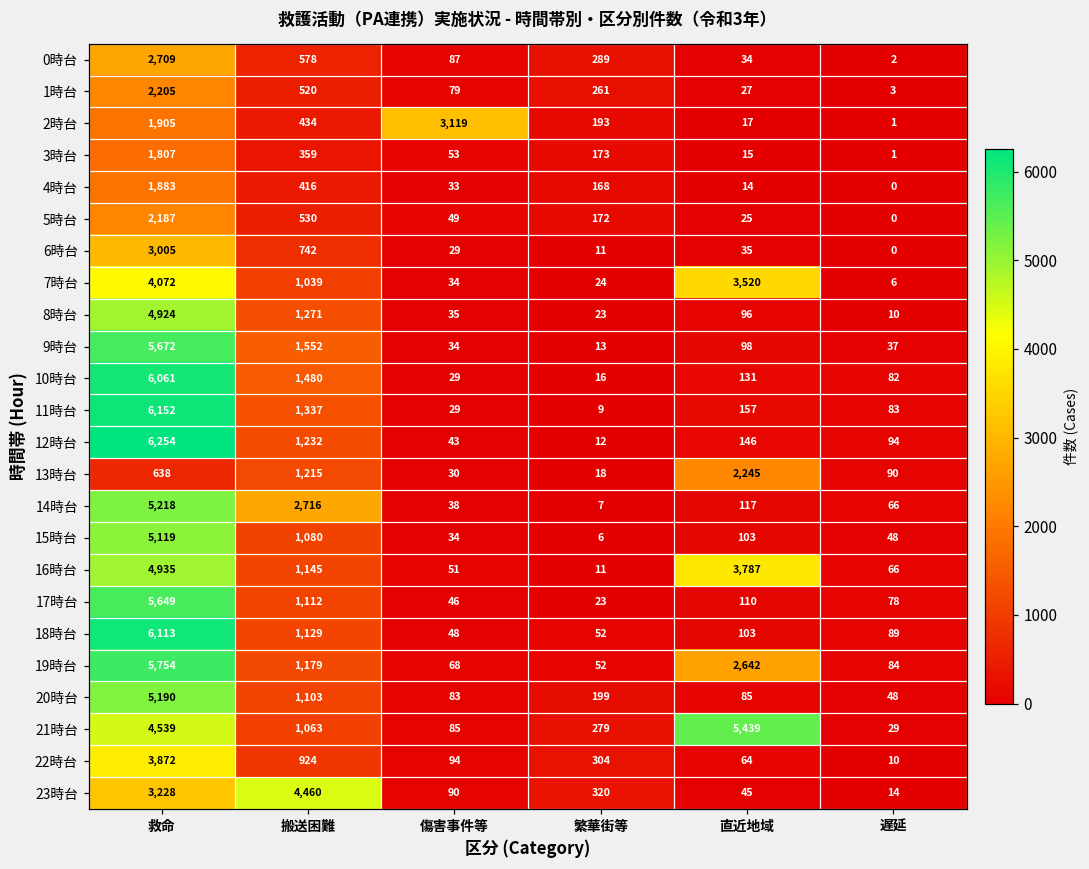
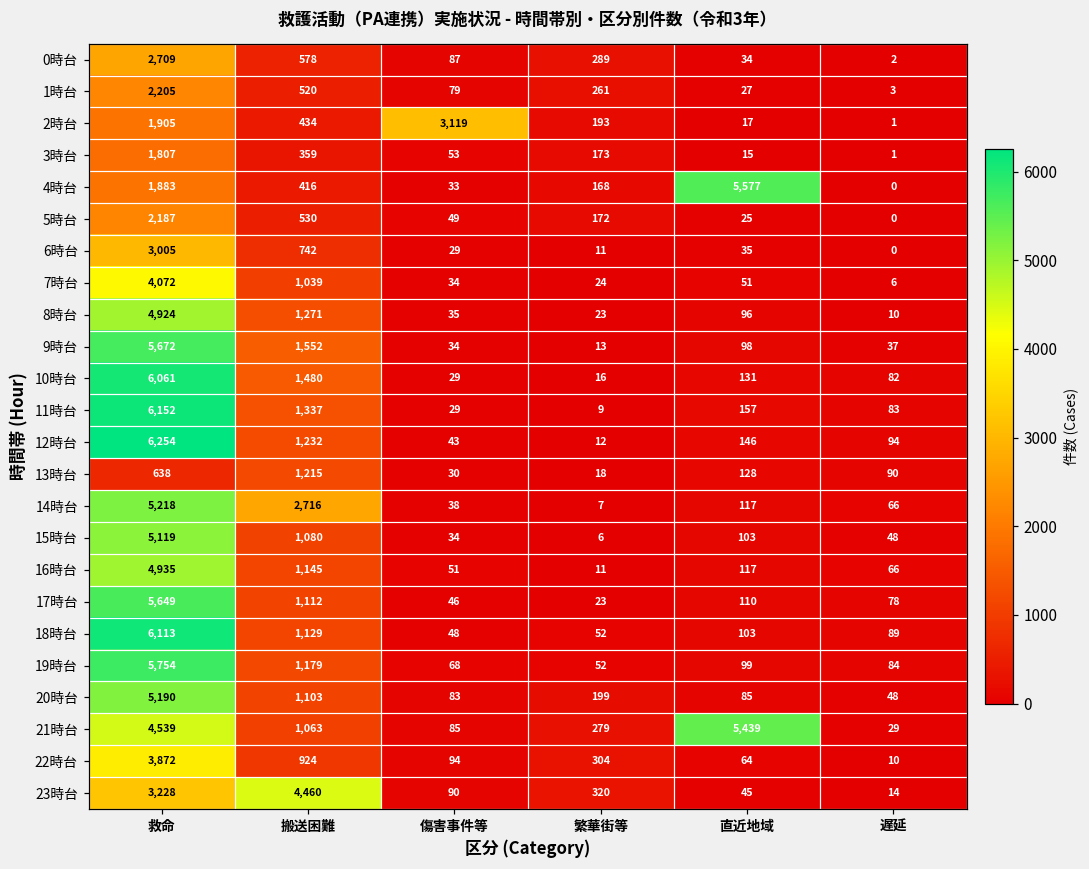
  {
    "0時台": {
      "救命": "2,709",
      "搬送困難": "578",
      "傷害事件等": "87",
      "繁華街等": "289",
      "直近地域": "34",
      "遅延": "2"
    },
    "1時台": {
      "救命": "2,205",
      "搬送困難": "520",
      "傷害事件等": "79",
      "繁華街等": "261",
      "直近地域": "27",
      "遅延": "3"
    },
    "2時台": {
      "救命": "1,905",
      "搬送困難": "434",
      "傷害事件等": "3,119",
      "繁華街等": "193",
      "直近地域": "17",
      "遅延": "1"
    },
    "3時台": {
      "救命": "1,807",
      "搬送困難": "359",
      "傷害事件等": "53",
      "繁華街等": "173",
      "直近地域": "15",
      "遅延": "1"
    },
    "4時台": {
      "救命": "1,883",
      "搬送困難": "416",
      "傷害事件等": "33",
      "繁華街等": "168",
-     "直近地域": "14",
+     "直近地域": "5,577",
      "遅延": "0"
    },
    "5時台": {
      "救命": "2,187",
      "搬送困難": "530",
      "傷害事件等": "49",
      "繁華街等": "172",
      "直近地域": "25",
      "遅延": "0"
    },
    "6時台": {
      "救命": "3,005",
      "搬送困難": "742",
      "傷害事件等": "29",
      "繁華街等": "11",
      "直近地域": "35",
      "遅延": "0"
    },
    "7時台": {
      "救命": "4,072",
      "搬送困難": "1,039",
      "傷害事件等": "34",
      "繁華街等": "24",
-     "直近地域": "3,520",
+     "直近地域": "51",
      "遅延": "6"
    },
    "8時台": {
      "救命": "4,924",
      "搬送困難": "1,271",
      "傷害事件等": "35",
      "繁華街等": "23",
      "直近地域": "96",
      "遅延": "10"
    },
    "9時台": {
      "救命": "5,672",
      "搬送困難": "1,552",
      "傷害事件等": "34",
      "繁華街等": "13",
      "直近地域": "98",
      "遅延": "37"
    },
    "10時台": {
      "救命": "6,061",
      "搬送困難": "1,480",
      "傷害事件等": "29",
      "繁華街等": "16",
      "直近地域": "131",
      "遅延": "82"
    },
    "11時台": {
      "救命": "6,152",
      "搬送困難": "1,337",
      "傷害事件等": "29",
      "繁華街等": "9",
      "直近地域": "157",
      "遅延": "83"
    },
    "12時台": {
      "救命": "6,254",
      "搬送困難": "1,232",
      "傷害事件等": "43",
      "繁華街等": "12",
      "直近地域": "146",
      "遅延": "94"
    },
    "13時台": {
      "救命": "638",
      "搬送困難": "1,215",
      "傷害事件等": "30",
      "繁華街等": "18",
-     "直近地域": "2,245",
+     "直近地域": "128",
      "遅延": "90"
    },
    "14時台": {
      "救命": "5,218",
      "搬送困難": "2,716",
      "傷害事件等": "38",
      "繁華街等": "7",
      "直近地域": "117",
      "遅延": "66"
    },
    "15時台": {
      "救命": "5,119",
      "搬送困難": "1,080",
      "傷害事件等": "34",
      "繁華街等": "6",
      "直近地域": "103",
      "遅延": "48"
    },
    "16時台": {
      "救命": "4,935",
      "搬送困難": "1,145",
      "傷害事件等": "51",
      "繁華街等": "11",
-     "直近地域": "3,787",
+     "直近地域": "117",
      "遅延": "66"
    },
    "17時台": {
      "救命": "5,649",
      "搬送困難": "1,112",
      "傷害事件等": "46",
      "繁華街等": "23",
      "直近地域": "110",
      "遅延": "78"
    },
    "18時台": {
      "救命": "6,113",
      "搬送困難": "1,129",
      "傷害事件等": "48",
      "繁華街等": "52",
      "直近地域": "103",
      "遅延": "89"
    },
    "19時台": {
      "救命": "5,754",
      "搬送困難": "1,179",
      "傷害事件等": "68",
      "繁華街等": "52",
-     "直近地域": "2,642",
+     "直近地域": "99",
      "遅延": "84"
    },
    "20時台": {
      "救命": "5,190",
      "搬送困難": "1,103",
      "傷害事件等": "83",
      "繁華街等": "199",
      "直近地域": "85",
      "遅延": "48"
    },
    "21時台": {
      "救命": "4,539",
      "搬送困難": "1,063",
      "傷害事件等": "85",
      "繁華街等": "279",
      "直近地域": "5,439",
      "遅延": "29"
    },
    "22時台": {
      "救命": "3,872",
      "搬送困難": "924",
      "傷害事件等": "94",
      "繁華街等": "304",
      "直近地域": "64",
      "遅延": "10"
    },
    "23時台": {
      "救命": "3,228",
      "搬送困難": "4,460",
      "傷害事件等": "90",
      "繁華街等": "320",
      "直近地域": "45",
      "遅延": "14"
    }
  }
